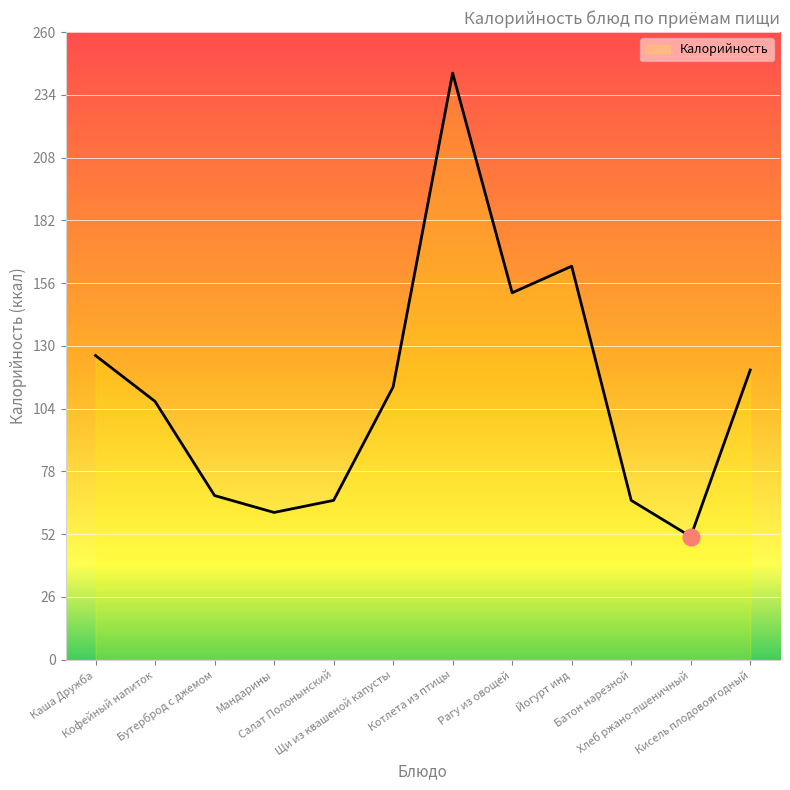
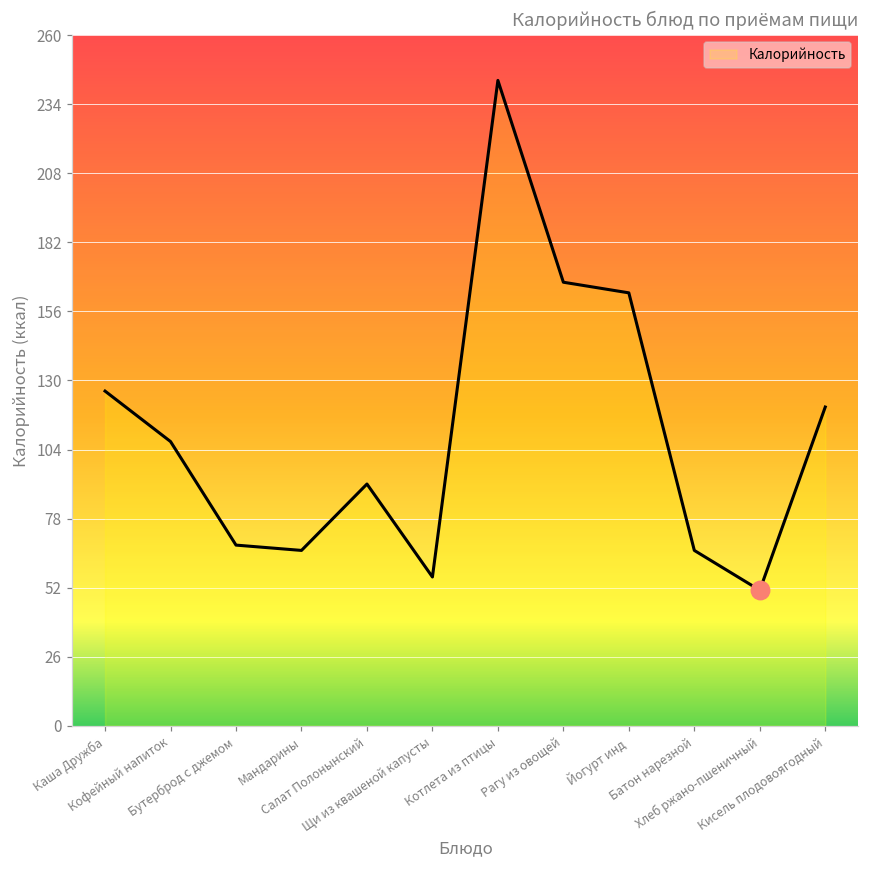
  {
    "Калорийность": {
      "Каша Дружба": 126,
      "Кофейный напиток": 107,
      "Бутерброд с джемом": 68,
-     "Мандарины": 61,
-     "Салат Полонынский": 66,
-     "Щи из квашеной капусты": 113,
+     "Мандарины": 66,
+     "Салат Полонынский": 91,
+     "Щи из квашеной капусты": 56,
      "Котлета из птицы": 243,
-     "Рагу из овощей": 152,
+     "Рагу из овощей": 167,
      "Йогурт инд": 163,
      "Батон нарезной": 66,
      "Кисель плодовоягодный": 120
    }
  }
